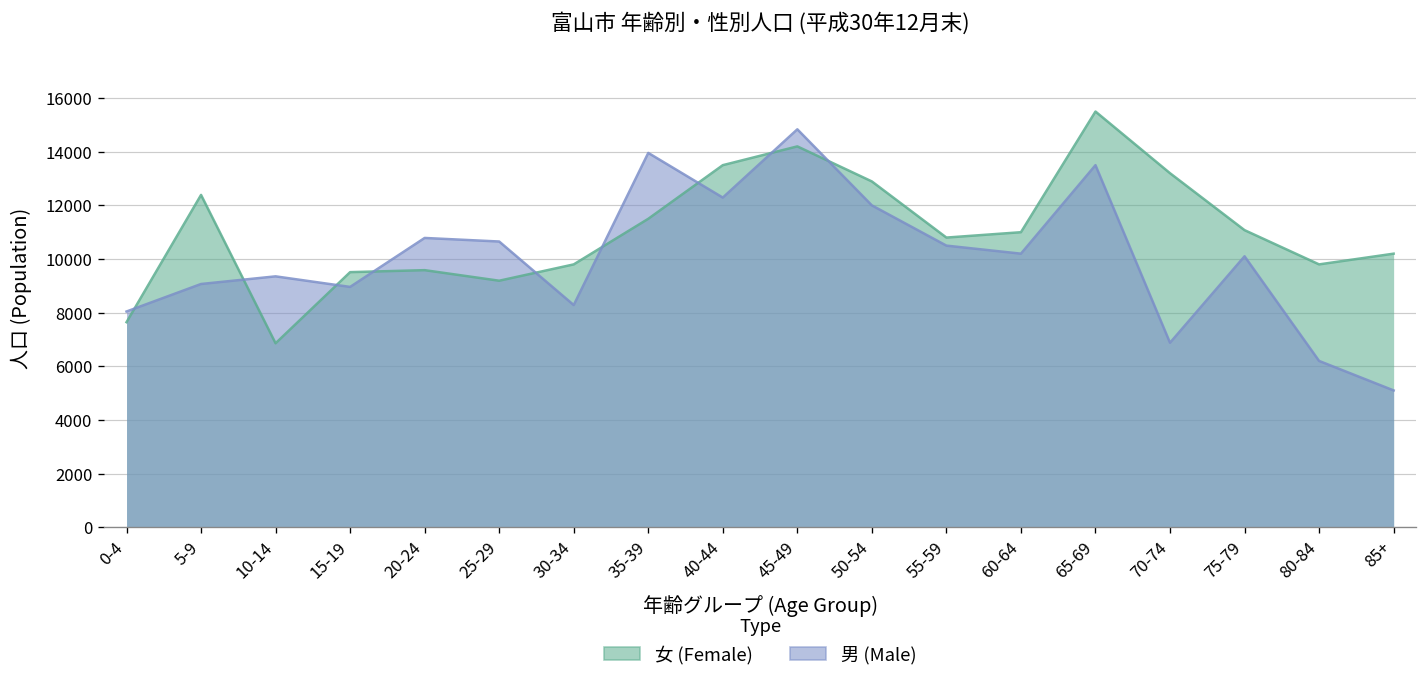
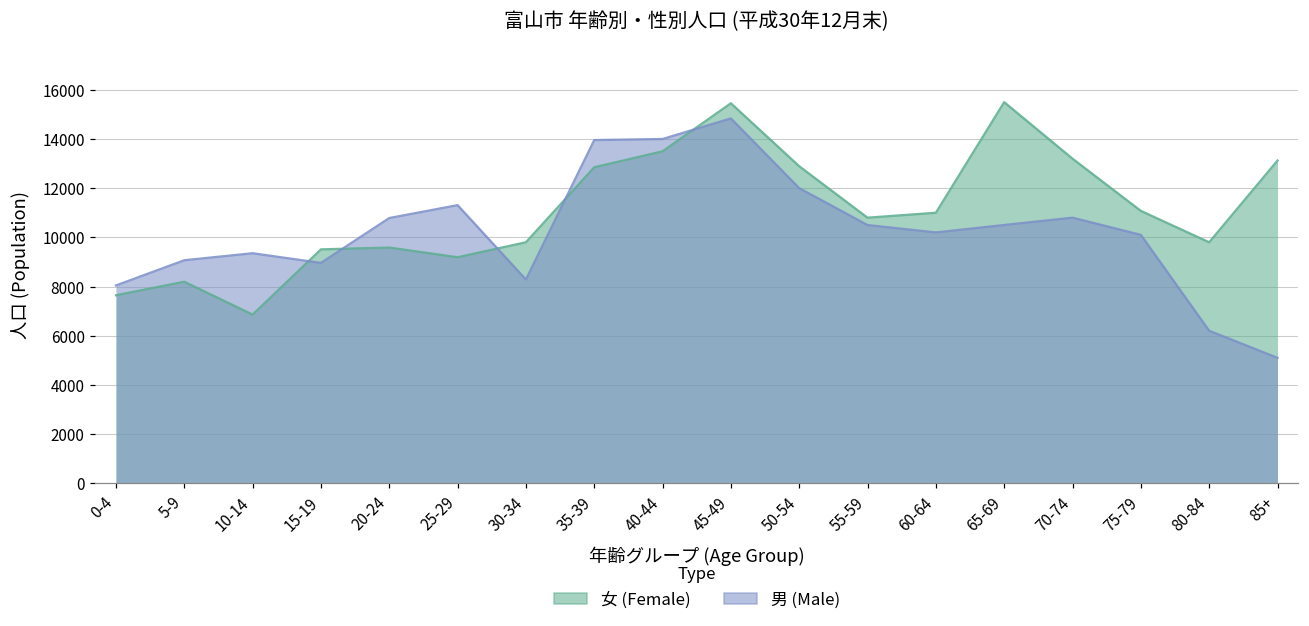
  {
    "女 (Female)": {
      "0-4": 7600,
-     "5-9": 12400,
+     "5-9": 8200,
      "10-14": 6900,
      "15-19": 9500,
      "20-24": 9600,
      "25-29": 9200,
      "30-34": 9800,
-     "35-39": 11500,
+     "35-39": 12900,
      "40-44": 13500,
-     "45-49": 14200,
+     "45-49": 15500,
      "50-54": 12900,
      "55-59": 10800,
      "60-64": 11000,
      "65-69": 15500,
      "70-74": 13200,
      "75-79": 11100,
      "80-84": 9800,
-     "85+": 10200
+     "85+": 13100
    },
    "男 (Male)": {
      "0-4": 8000,
      "5-9": 9100,
      "10-14": 9400,
      "15-19": 9000,
      "20-24": 10800,
-     "25-29": 10700,
+     "25-29": 11300,
      "30-34": 8300,
      "35-39": 14000,
-     "40-44": 12300,
+     "40-44": 14000,
      "45-49": 14800,
      "50-54": 12000,
      "55-59": 10500,
      "60-64": 10200,
-     "65-69": 13500,
-     "70-74": 6900,
+     "65-69": 10500,
+     "70-74": 10800,
      "75-79": 10100,
      "80-84": 6200,
      "85+": 5100
    }
  }
